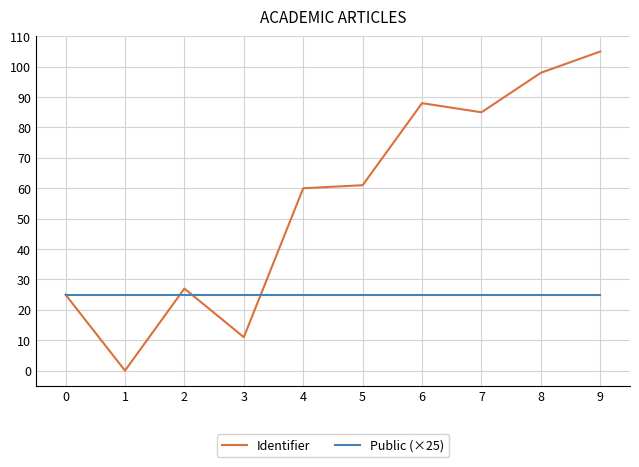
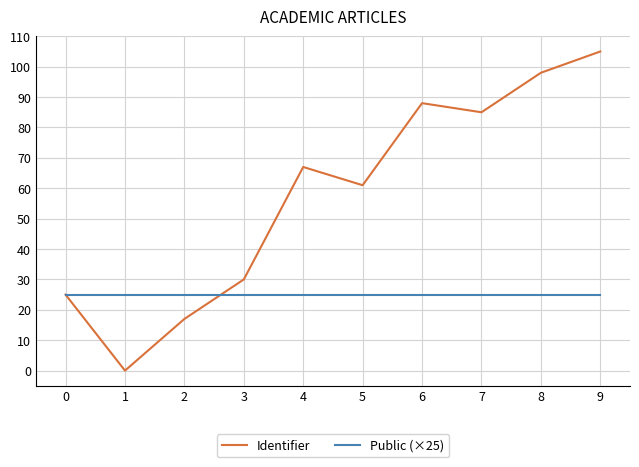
  {
    "Identifier": {
      "1": 0,
-     "2": 27,
-     "3": 11,
-     "4": 60,
+     "2": 17,
+     "3": 30,
+     "4": 67,
      "5": 61,
      "6": 88,
      "7": 85,
      "8": 98,
      "9": 105
    },
    "Public (×25)": {
      "1": 25,
      "2": 25,
      "3": 25,
      "4": 25,
      "5": 25,
      "6": 25,
      "7": 25,
      "8": 25,
      "9": 25
    }
  }
